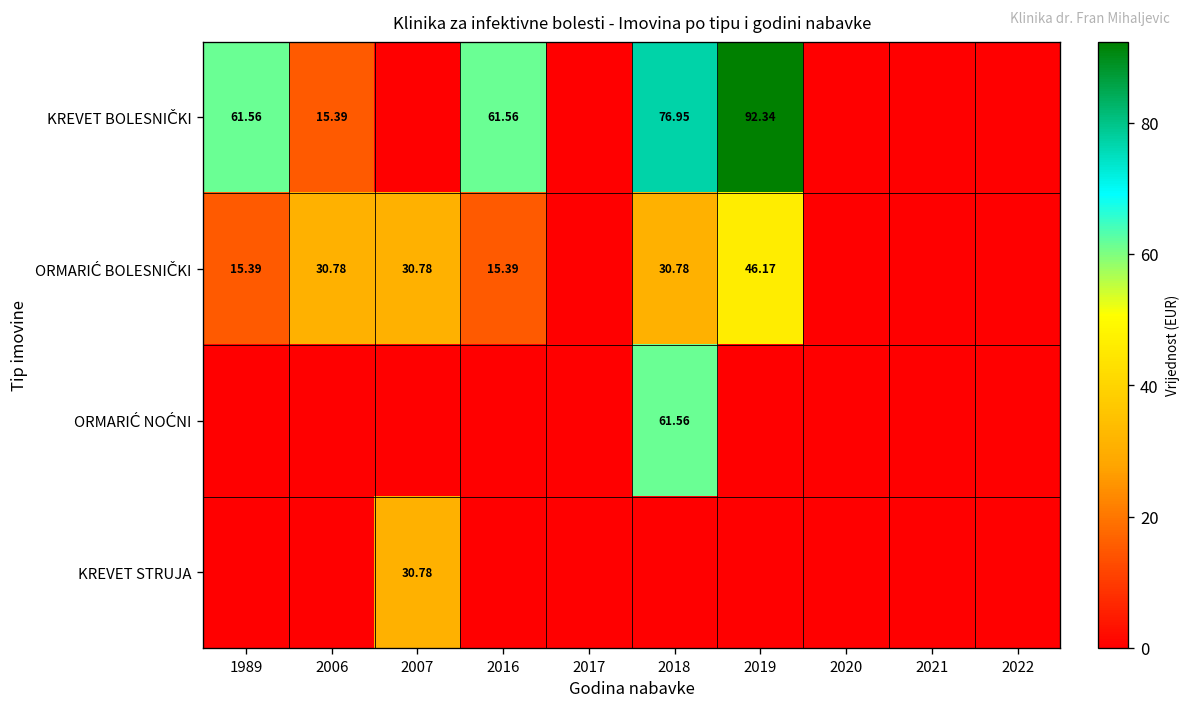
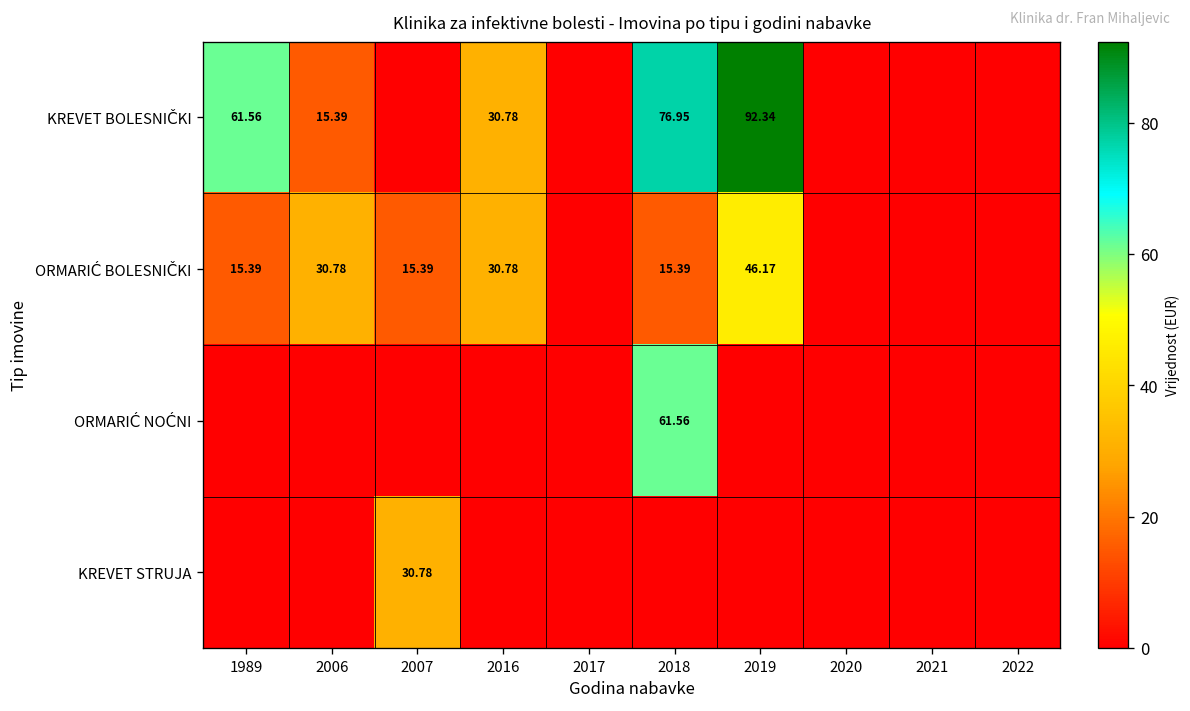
  {
    "KREVET BOLESNIČKI": {
      "1989": 61.56,
      "2006": 15.39,
-     "2016": 61.56,
+     "2016": 30.78,
      "2018": 76.95,
      "2019": 92.34
    },
    "ORMARIĆ BOLESNIČKI": {
      "1989": 15.39,
      "2006": 30.78,
-     "2007": 30.78,
-     "2016": 15.39,
-     "2018": 30.78,
+     "2007": 15.39,
+     "2016": 30.78,
+     "2018": 15.39,
      "2019": 46.17
    },
    "ORMARIĆ NOĆNI": {
      "2018": 61.56
    },
    "KREVET STRUJA": {
      "2007": 30.78
    }
  }
